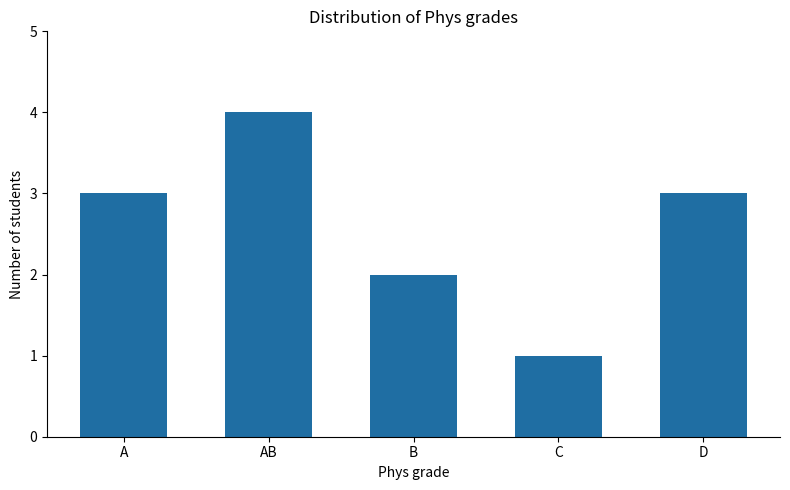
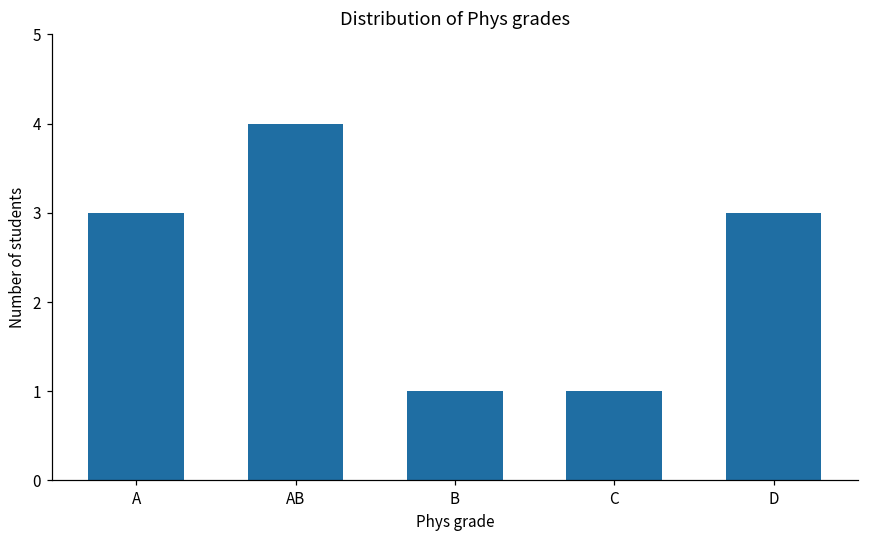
  {
    "A": 3,
    "AB": 4,
-   "B": 2,
+   "B": 1,
    "C": 1,
    "D": 3
  }
